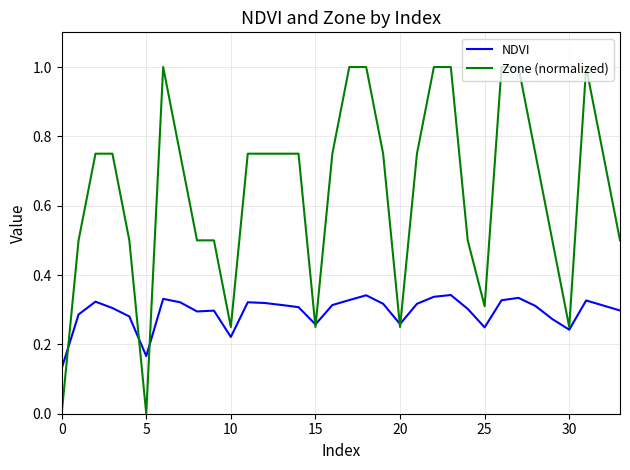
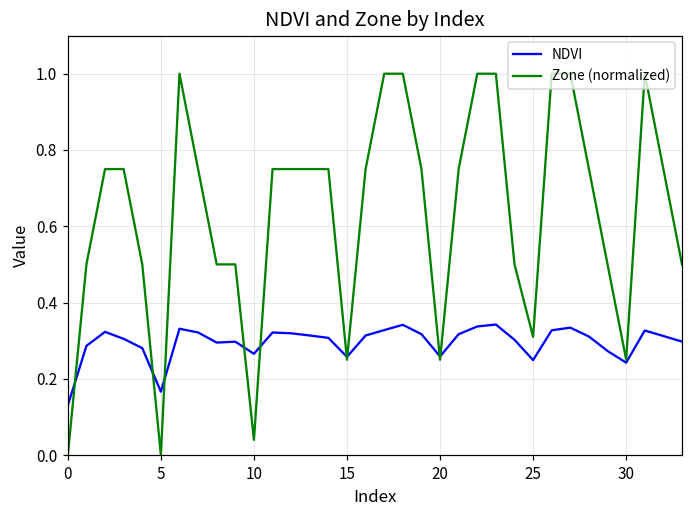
  {
    "NDVI": {
      "0": 0.13,
      "5": 0.17,
-     "10": 0.22,
+     "10": 0.27,
      "15": 0.26,
      "20": 0.26,
      "25": 0.25,
      "30": 0.24
    },
    "Zone (normalized)": {
      "0": 0.00,
      "5": 0.00,
-     "10": 0.25,
+     "10": 0.04,
      "15": 0.25,
      "20": 0.25,
      "25": 0.31,
      "30": 0.25
    }
  }
